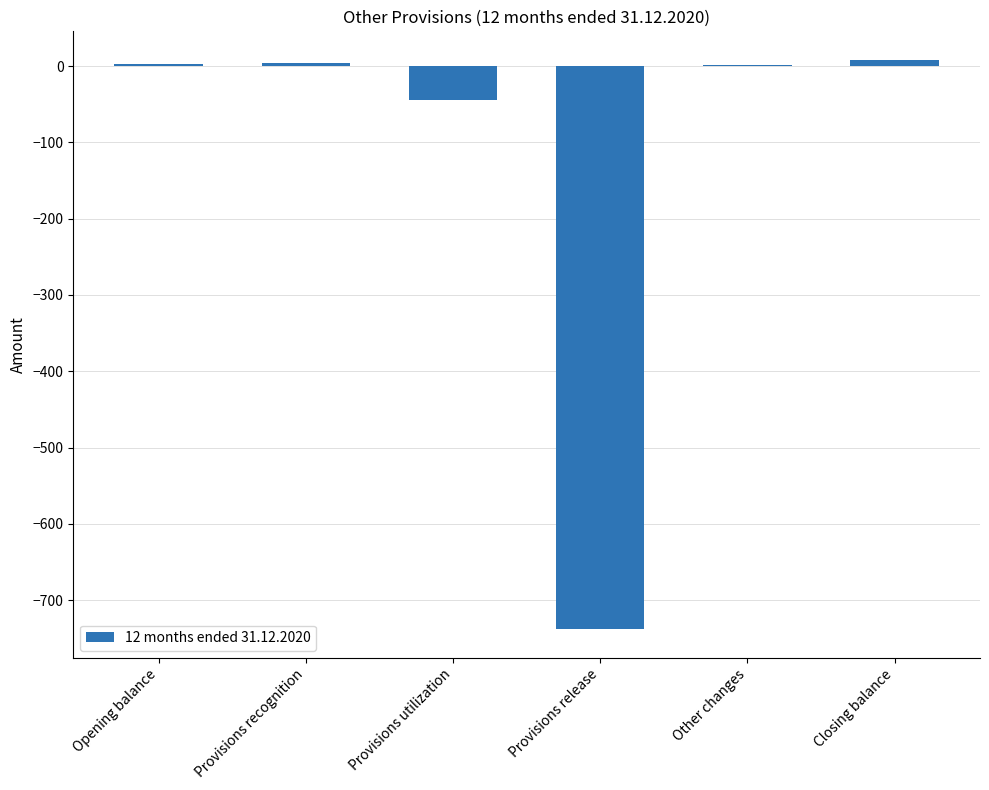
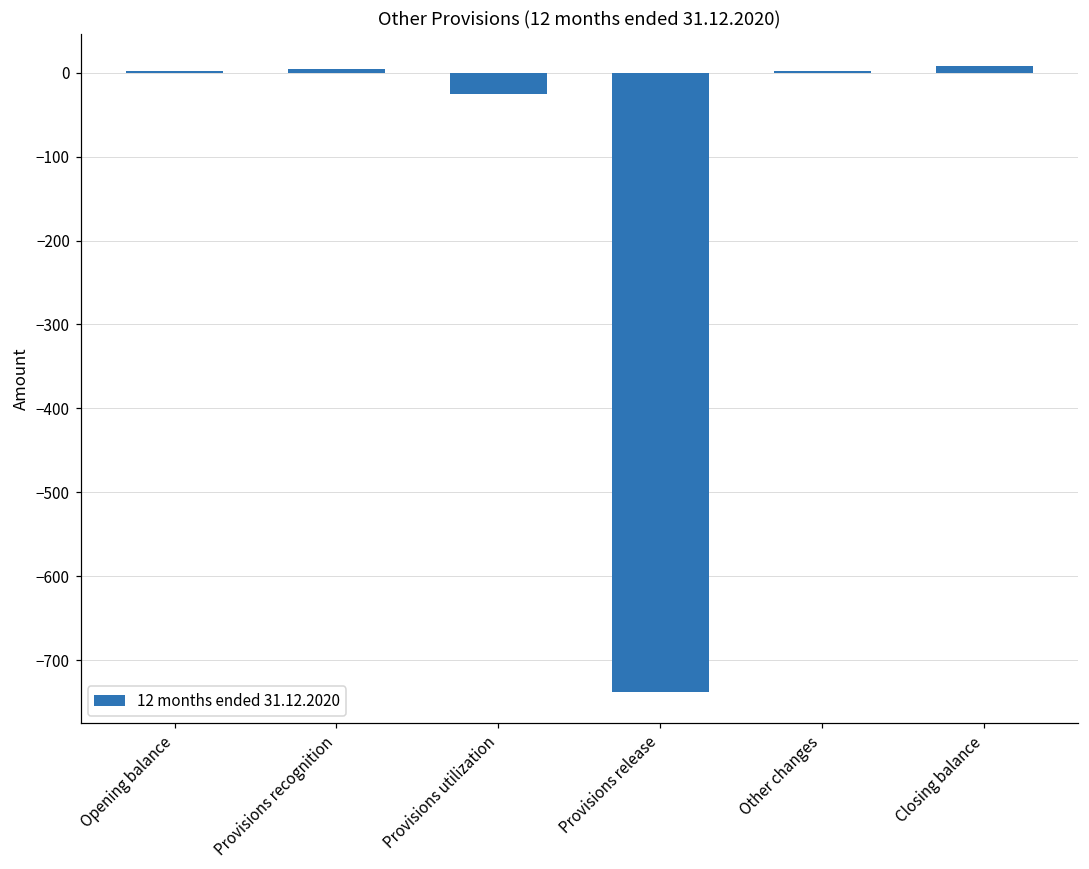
  {
    "Provisions recognition": 0,
-   "Provisions utilization": -40,
+   "Provisions utilization": -30,
    "Provisions release": -740,
    "Closing balance": 10
  }
